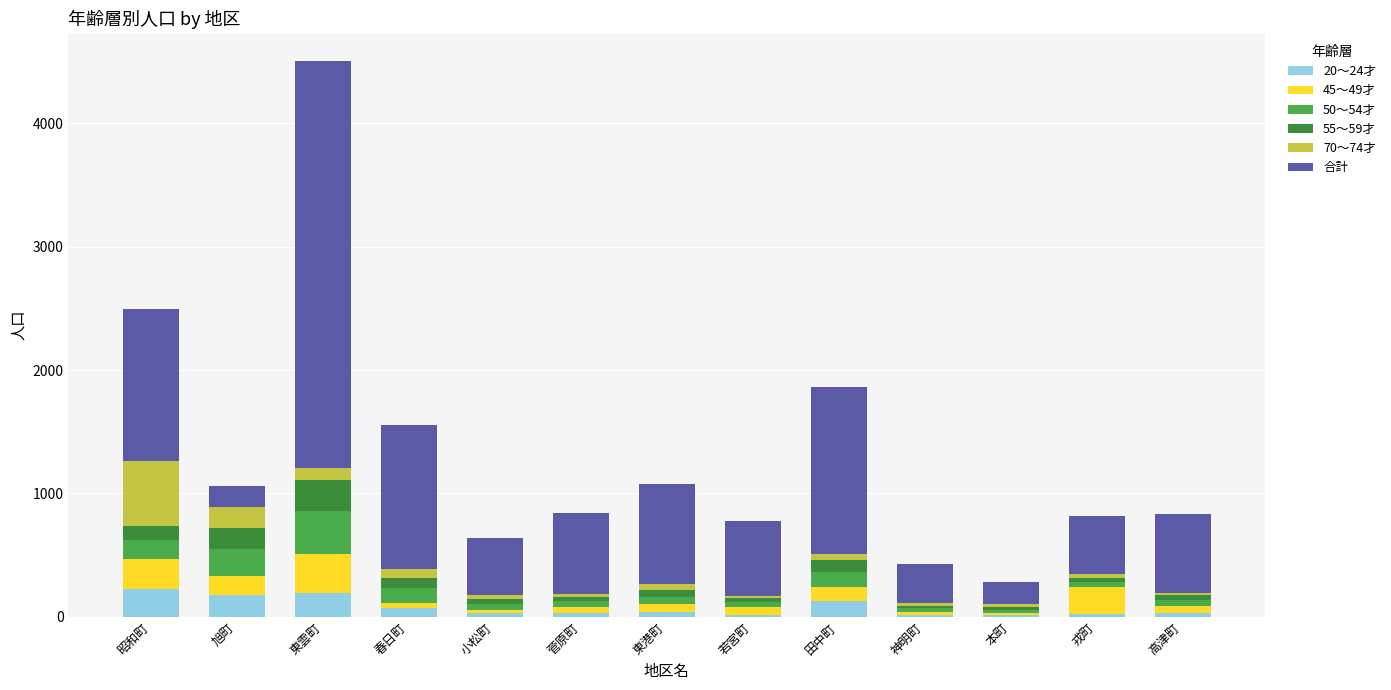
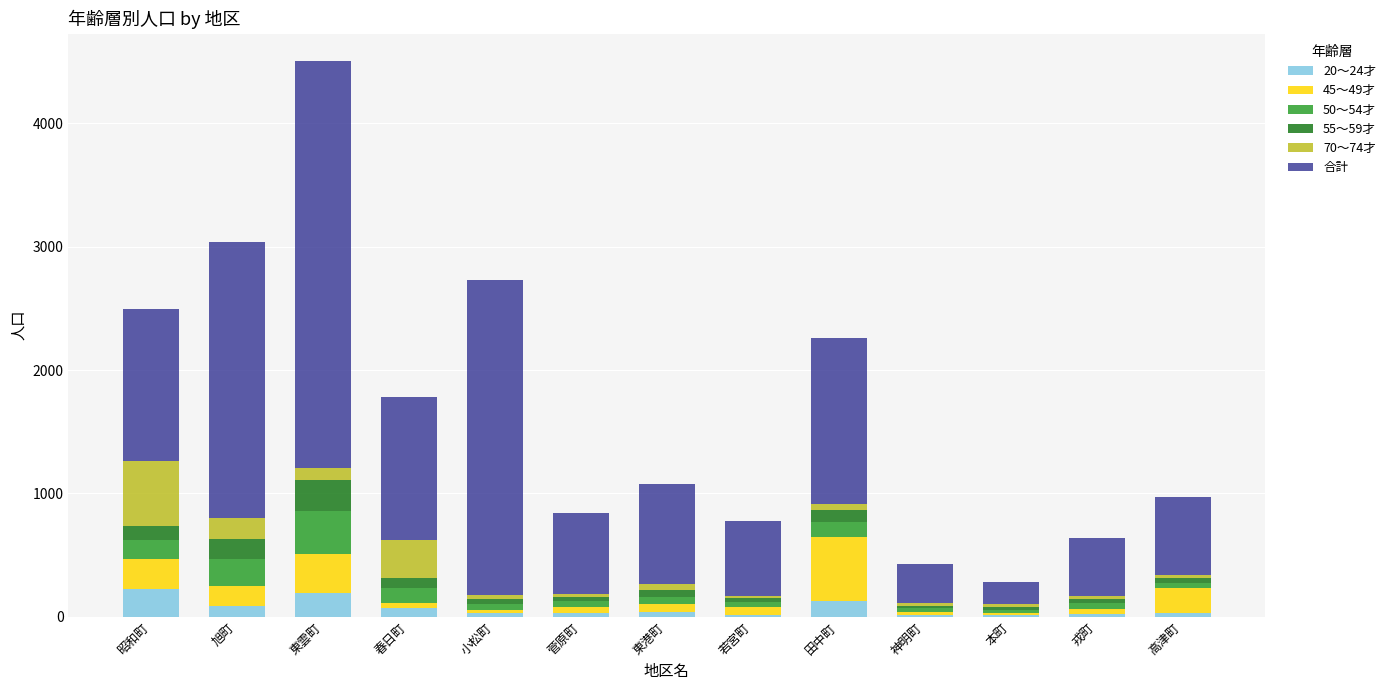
  {
    "20～24才": {
      "昭和町": 230,
-     "旭町": 180,
+     "旭町": 90,
      "東雲町": 190,
      "春日町": 70,
      "小松町": 30,
      "菅原町": 30,
      "東港町": 40,
      "田中町": 130,
      "戎町": 30,
      "高津町": 30
    },
    "45～49才": {
      "昭和町": 240,
      "旭町": 160,
      "東雲町": 320,
      "春日町": 40,
      "小松町": 30,
      "菅原町": 50,
      "東港町": 60,
      "若宮町": 60,
-     "田中町": 120,
-     "戎町": 210,
-     "高津町": 60
+     "田中町": 520,
+     "戎町": 40,
+     "高津町": 200
    },
    "70～74才": {
      "昭和町": 530,
      "旭町": 170,
      "東雲町": 90,
-     "春日町": 70,
+     "春日町": 300,
      "小松町": 30,
      "菅原町": 30,
      "東港町": 50,
      "田中町": 50,
      "神明町": 20,
      "本町": 30,
      "戎町": 30
    },
    "合計": {
      "昭和町": 1240,
-     "旭町": 170,
+     "旭町": 2230,
      "東雲町": 3300,
      "春日町": 1160,
-     "小松町": 460,
+     "小松町": 2550,
      "菅原町": 650,
      "東港町": 810,
      "若宮町": 610,
      "田中町": 1350,
      "神明町": 320,
      "本町": 180,
      "戎町": 470,
      "高津町": 640
    }
  }
